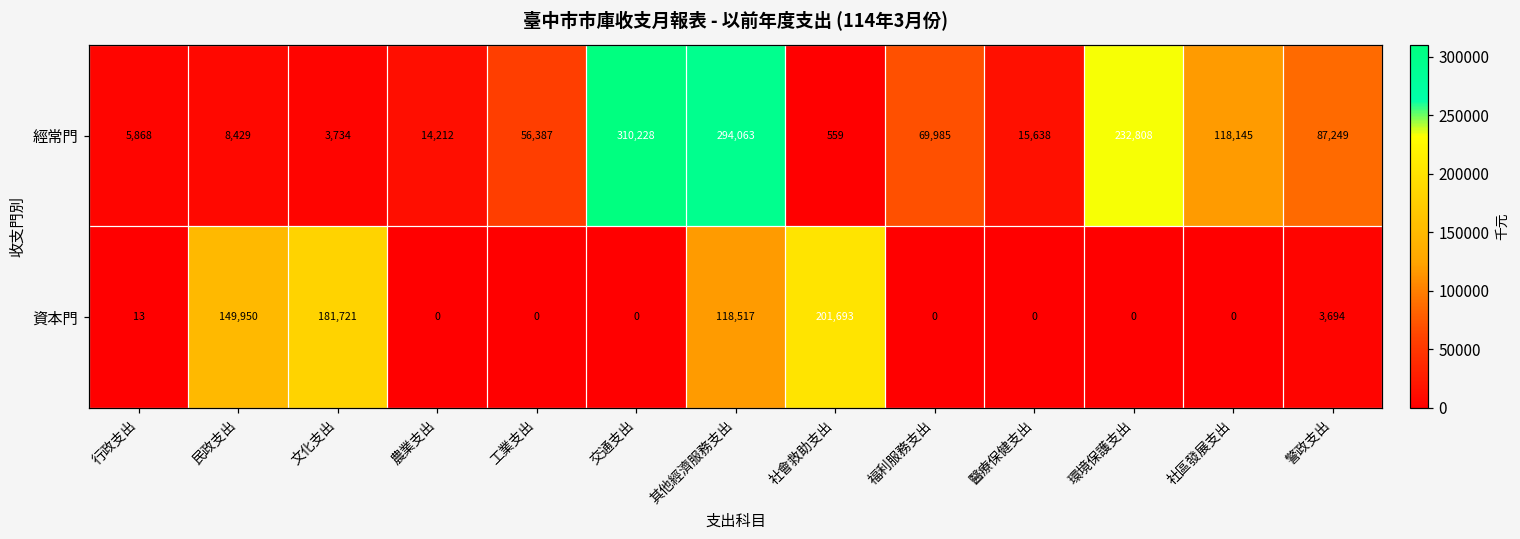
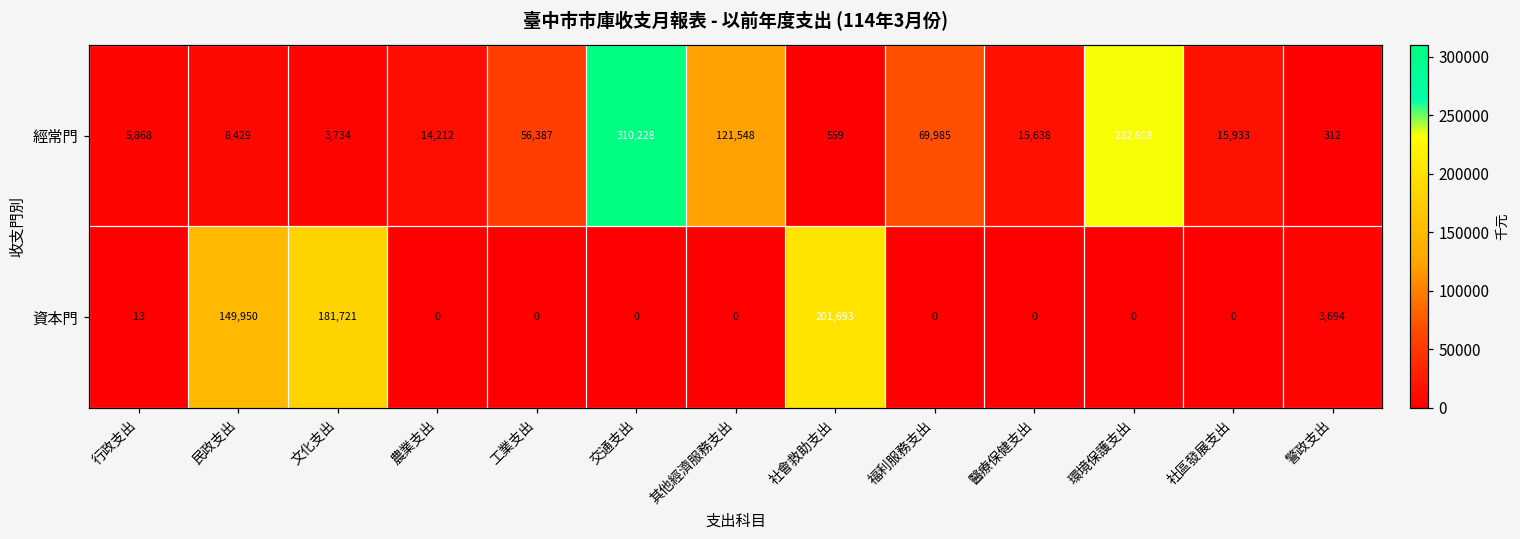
  {
    "經常門": {
      "行政支出": "5,868",
      "民政支出": "8,429",
      "文化支出": "3,734",
      "農業支出": "14,212",
      "工業支出": "56,387",
      "交通支出": "310,228",
-     "其他經濟服務支出": "294,063",
+     "其他經濟服務支出": "121,548",
      "社會救助支出": "559",
      "福利服務支出": "69,985",
      "醫療保健支出": "15,638",
      "環境保護支出": "232,808",
-     "社區發展支出": "118,145",
-     "警政支出": "87,249"
+     "社區發展支出": "15,933",
+     "警政支出": "312"
    },
    "資本門": {
      "行政支出": "13",
      "民政支出": "149,950",
      "文化支出": "181,721",
      "農業支出": "0",
      "工業支出": "0",
      "交通支出": "0",
-     "其他經濟服務支出": "118,517",
+     "其他經濟服務支出": "0",
      "社會救助支出": "201,693",
      "福利服務支出": "0",
      "醫療保健支出": "0",
      "環境保護支出": "0",
      "社區發展支出": "0",
      "警政支出": "3,694"
    }
  }
